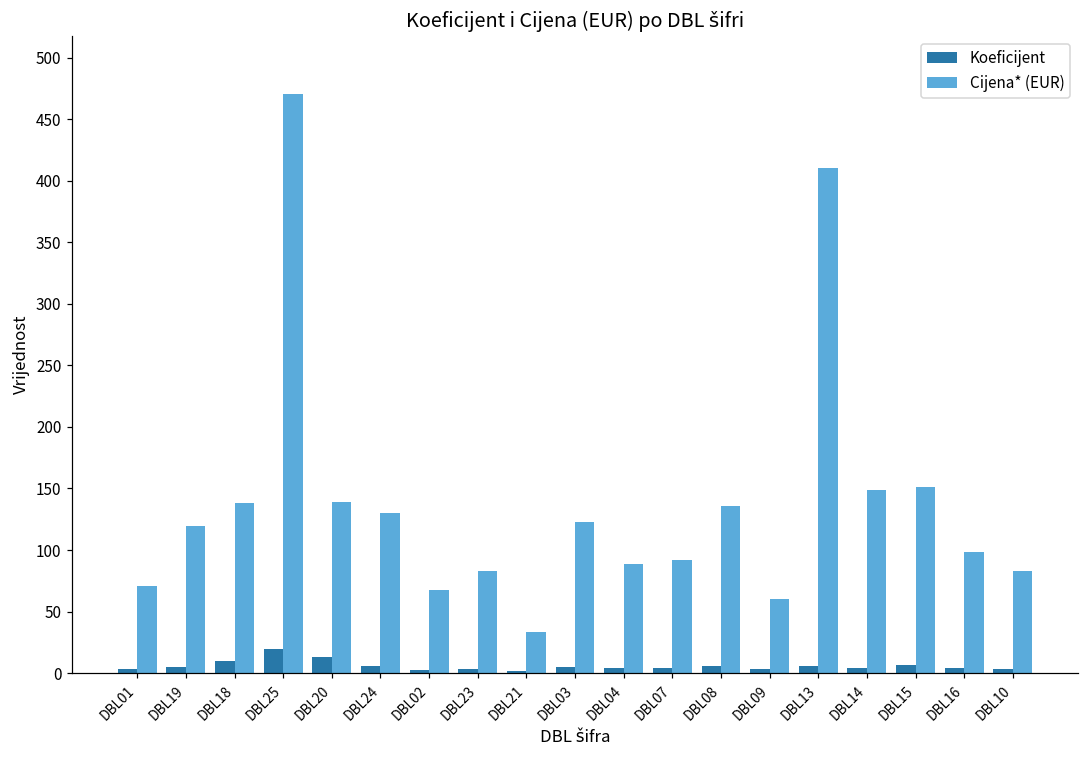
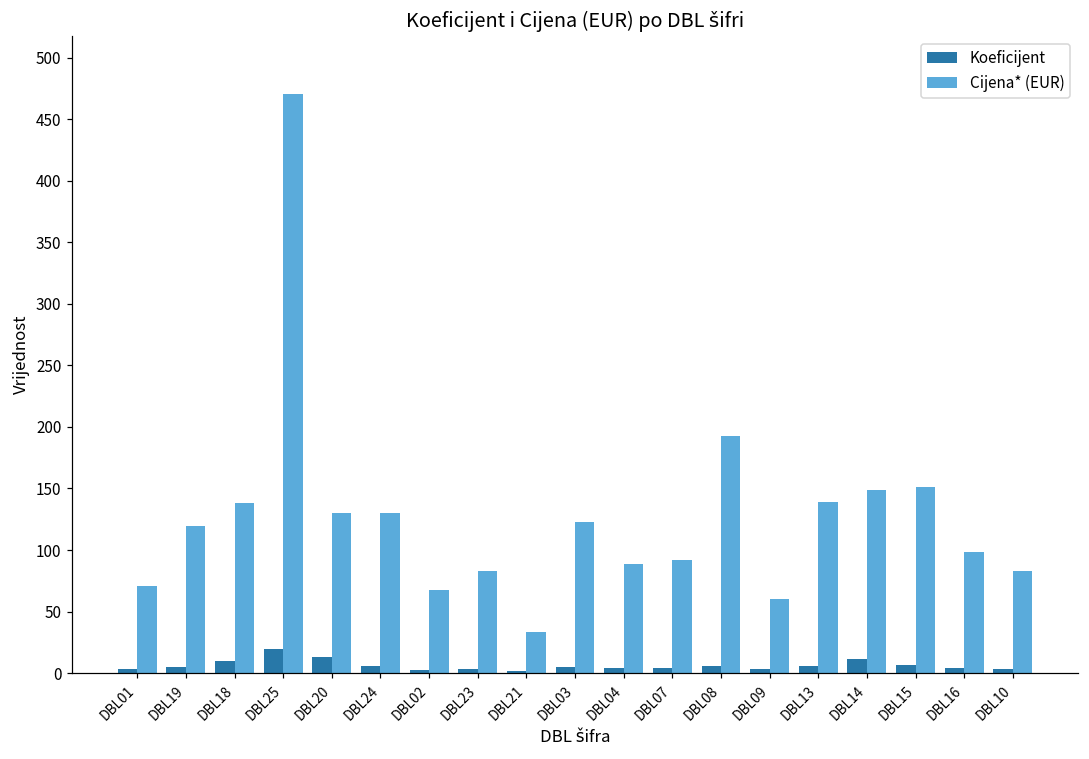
  {
    "Koeficijent": {
      "DBL01": 3,
      "DBL19": 5,
      "DBL18": 10,
      "DBL25": 20,
      "DBL20": 13,
      "DBL24": 6,
      "DBL02": 3,
      "DBL23": 4,
      "DBL03": 5,
      "DBL04": 4,
      "DBL07": 4,
      "DBL08": 6,
      "DBL09": 4,
      "DBL13": 6,
-     "DBL14": 4,
+     "DBL14": 12,
      "DBL15": 6,
      "DBL16": 4,
      "DBL10": 4
    },
    "Cijena* (EUR)": {
      "DBL01": 71,
      "DBL19": 120,
      "DBL18": 138,
      "DBL25": 470,
-     "DBL20": 139,
+     "DBL20": 130,
      "DBL24": 130,
      "DBL02": 67,
      "DBL23": 83,
      "DBL21": 33,
      "DBL03": 123,
      "DBL04": 89,
      "DBL07": 92,
-     "DBL08": 136,
+     "DBL08": 193,
      "DBL09": 60,
-     "DBL13": 411,
+     "DBL13": 139,
      "DBL14": 149,
      "DBL15": 151,
      "DBL16": 98,
      "DBL10": 83
    }
  }
